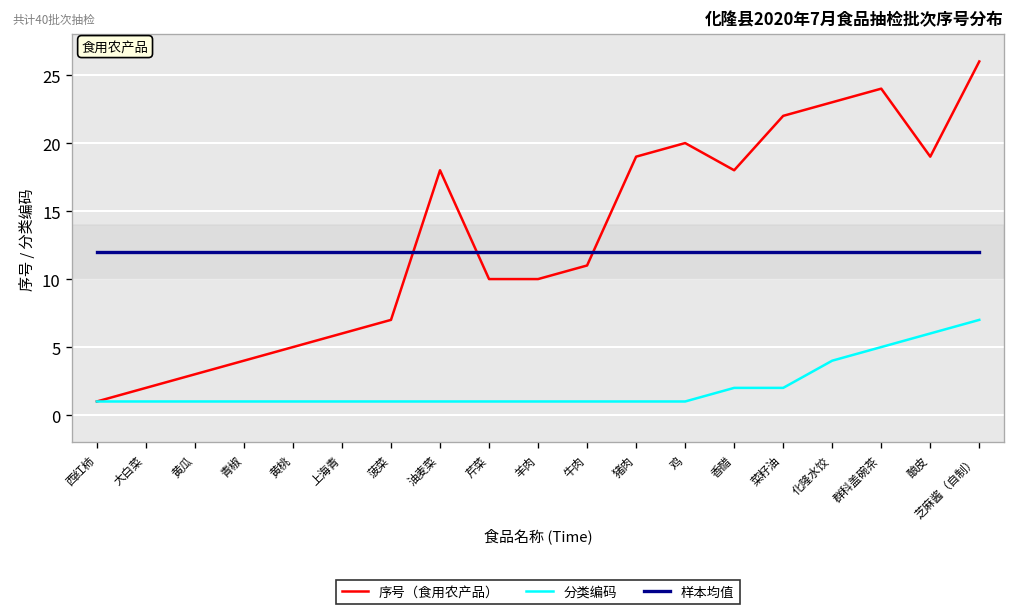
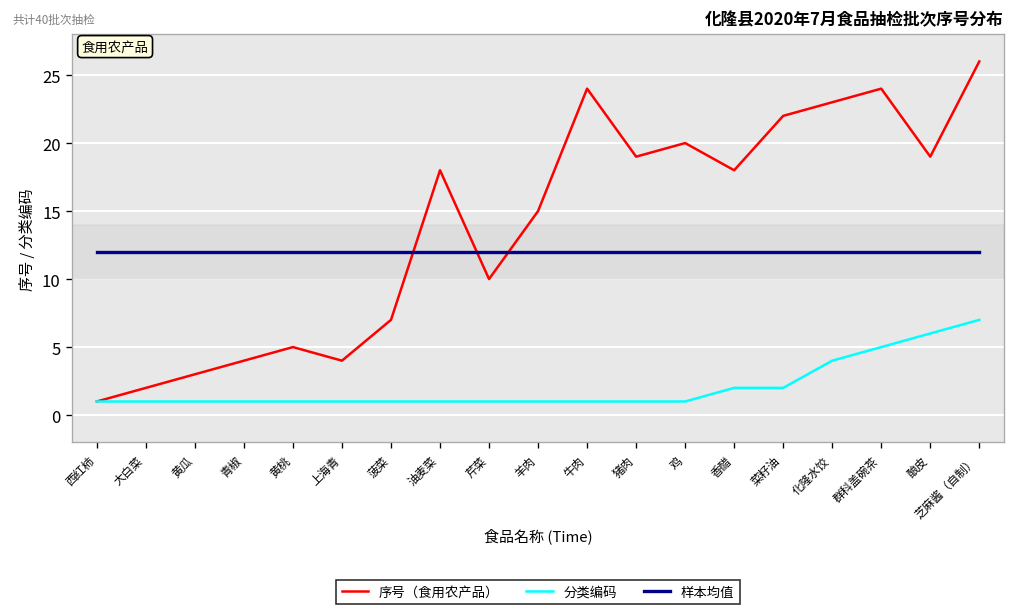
  {
    "序号（食用农产品）": {
      "大白菜": 2,
      "黄瓜": 3,
      "青椒": 4,
      "黄桃": 5,
-     "上海青": 6,
+     "上海青": 4,
      "菠菜": 7,
      "油麦菜": 18,
      "芹菜": 10,
-     "羊肉": 10,
-     "牛肉": 11,
+     "羊肉": 15,
+     "牛肉": 24,
      "猪肉": 19,
      "鸡": 20,
      "香醋": 18,
      "菜籽油": 22,
      "化隆水饺": 23,
      "群科盖碗茶": 24,
      "酿皮": 19,
      "芝麻酱（自制）": 26
    },
    "分类编码": {
      "大白菜": 1,
      "黄瓜": 1,
      "青椒": 1,
      "黄桃": 1,
      "上海青": 1,
      "菠菜": 1,
      "油麦菜": 1,
      "芹菜": 1,
      "羊肉": 1,
      "牛肉": 1,
      "猪肉": 1,
      "鸡": 1,
      "香醋": 2,
      "菜籽油": 2,
      "化隆水饺": 4,
      "群科盖碗茶": 5,
      "酿皮": 6,
      "芝麻酱（自制）": 7
    },
    "样本均值": {
      "西红柿": 12,
      "大白菜": 12,
      "黄瓜": 12,
      "青椒": 12,
      "黄桃": 12,
      "上海青": 12,
      "菠菜": 12,
      "油麦菜": 12,
      "芹菜": 12,
      "羊肉": 12,
      "牛肉": 12,
      "猪肉": 12,
      "鸡": 12,
      "香醋": 12,
      "菜籽油": 12,
      "化隆水饺": 12,
      "群科盖碗茶": 12,
      "酿皮": 12,
      "芝麻酱（自制）": 12
    }
  }
